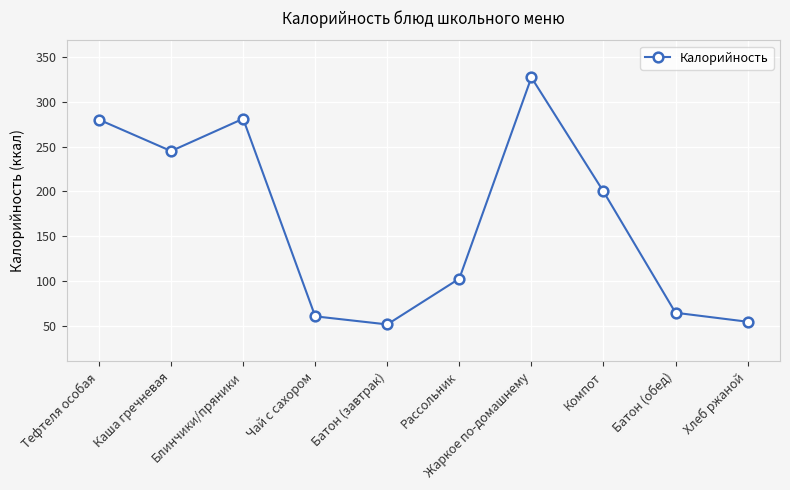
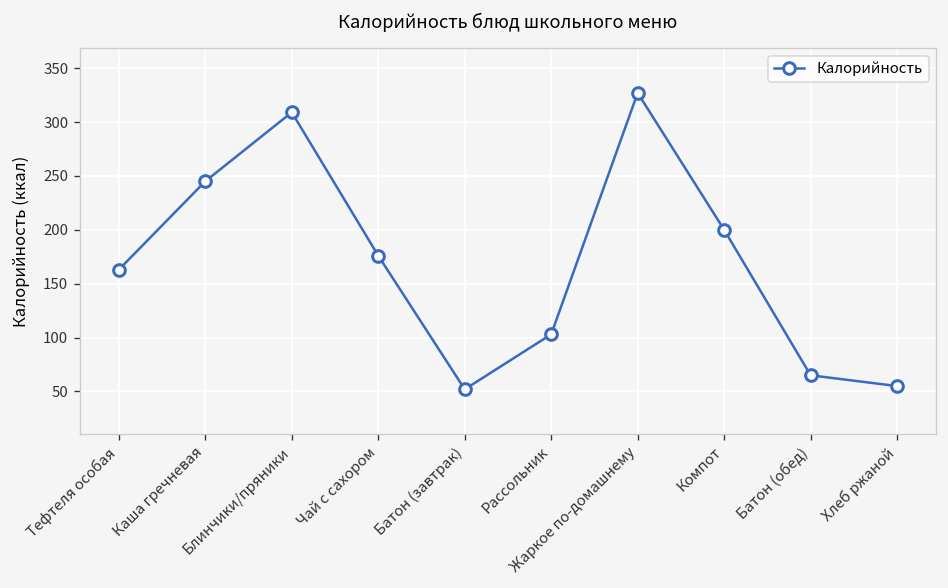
  {
-   "Тефтеля особая": 280,
+   "Тефтеля особая": 160,
    "Каша гречневая": 250,
-   "Блинчики/пряники": 280,
-   "Чай с сахором": 60,
+   "Блинчики/пряники": 310,
+   "Чай с сахором": 180,
    "Батон (завтрак)": 50,
    "Рассольник": 100,
    "Жаркое по-домашнему": 330,
    "Компот": 200,
    "Батон (обед)": 70,
    "Хлеб ржаной": 60
  }
